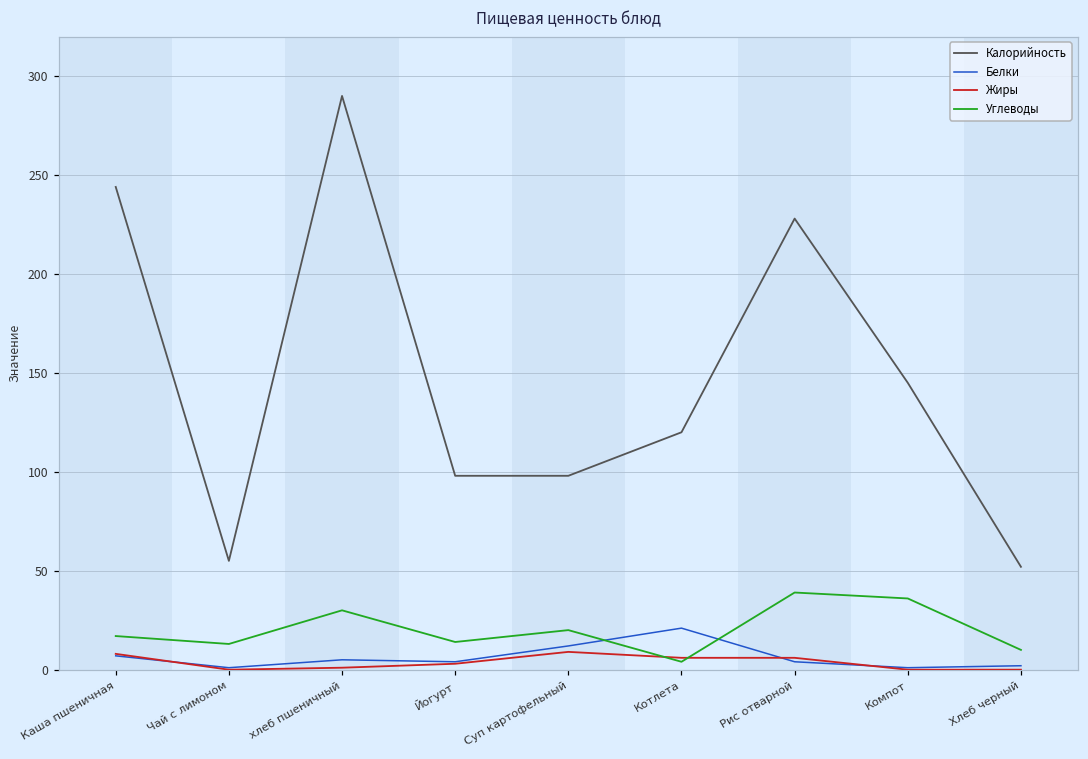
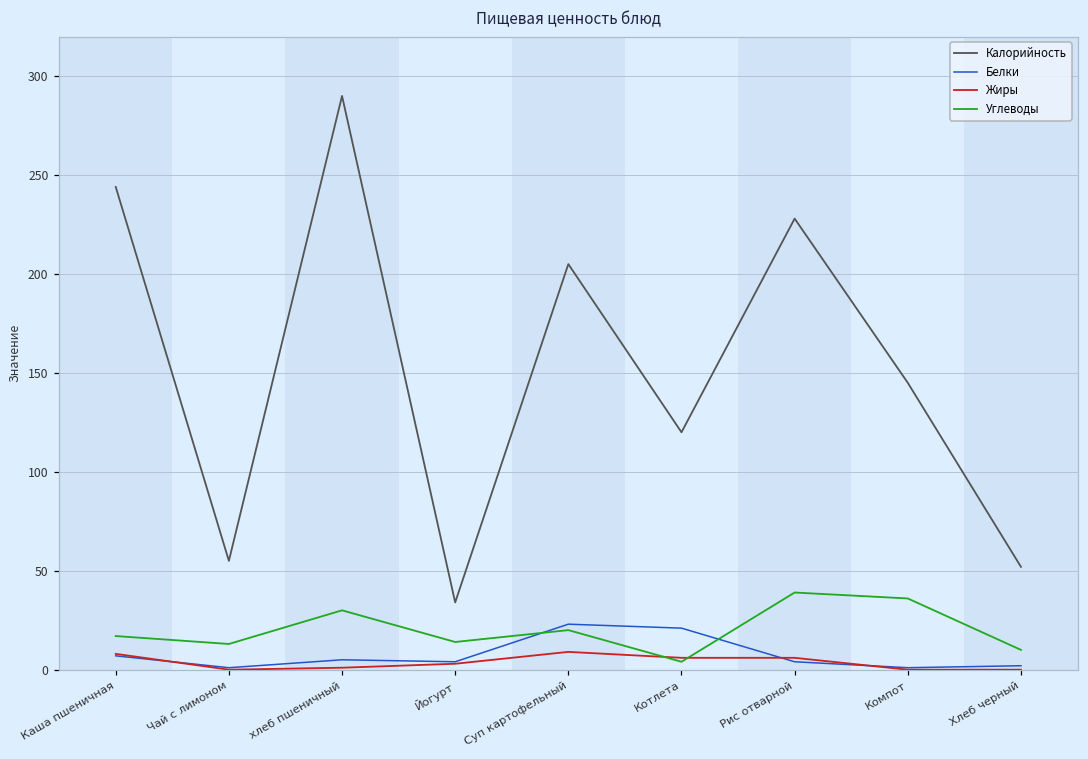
  {
    "Калорийность": {
      "Каша пшеничная": 244,
      "Чай с лимоном": 55,
      "хлеб пшеничный": 290,
-     "Йогурт": 98,
-     "Суп картофельный": 98,
+     "Йогурт": 34,
+     "Суп картофельный": 205,
      "Котлета": 120,
      "Рис отварной": 228,
      "Компот": 145,
      "Хлеб черный": 52
    },
    "Белки": {
      "хлеб пшеничный": 5,
-     "Суп картофельный": 12,
+     "Суп картофельный": 23,
      "Котлета": 21,
      "Рис отварной": 4,
      "Хлеб черный": 2
    },
    "Жиры": {
      "хлеб пшеничный": 1,
      "Суп картофельный": 9,
      "Котлета": 6,
      "Рис отварной": 6,
      "Хлеб черный": 0
    },
    "Углеводы": {
      "Каша пшеничная": 17,
      "Чай с лимоном": 13,
      "хлеб пшеничный": 30,
      "Йогурт": 14,
      "Суп картофельный": 20,
      "Котлета": 4,
      "Рис отварной": 39,
      "Компот": 36,
      "Хлеб черный": 10
    }
  }
